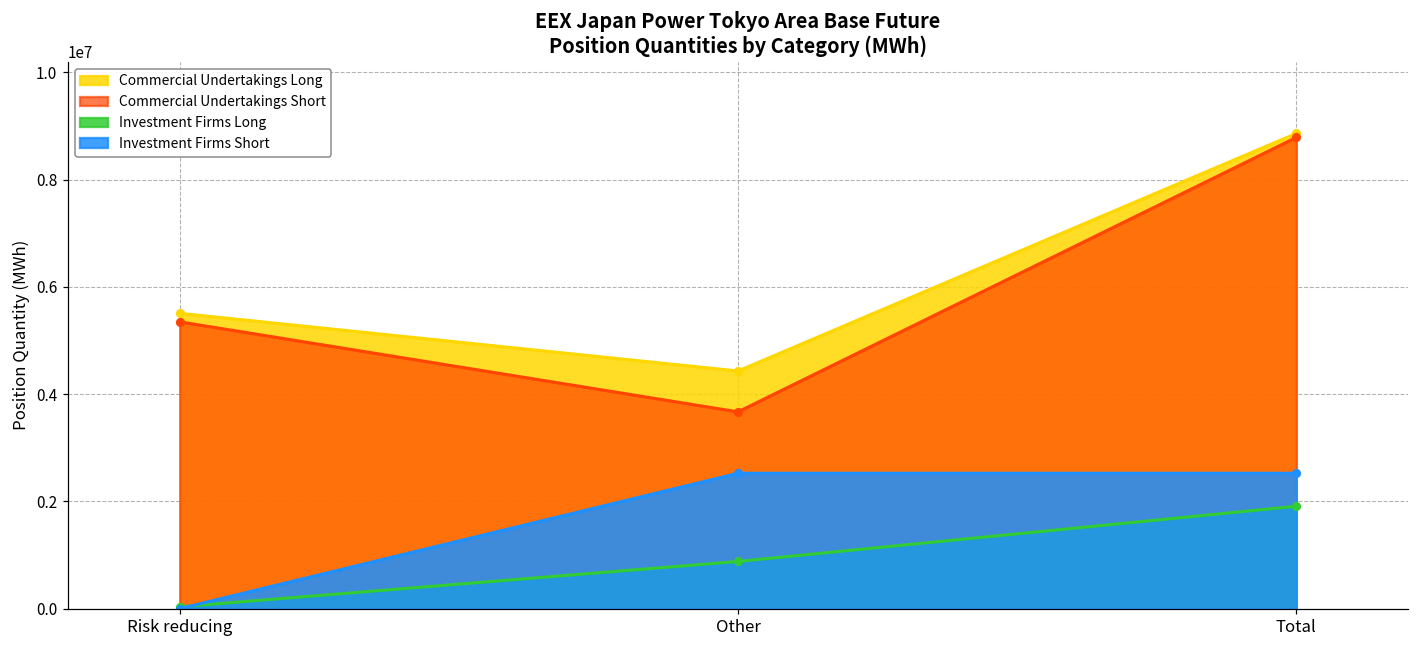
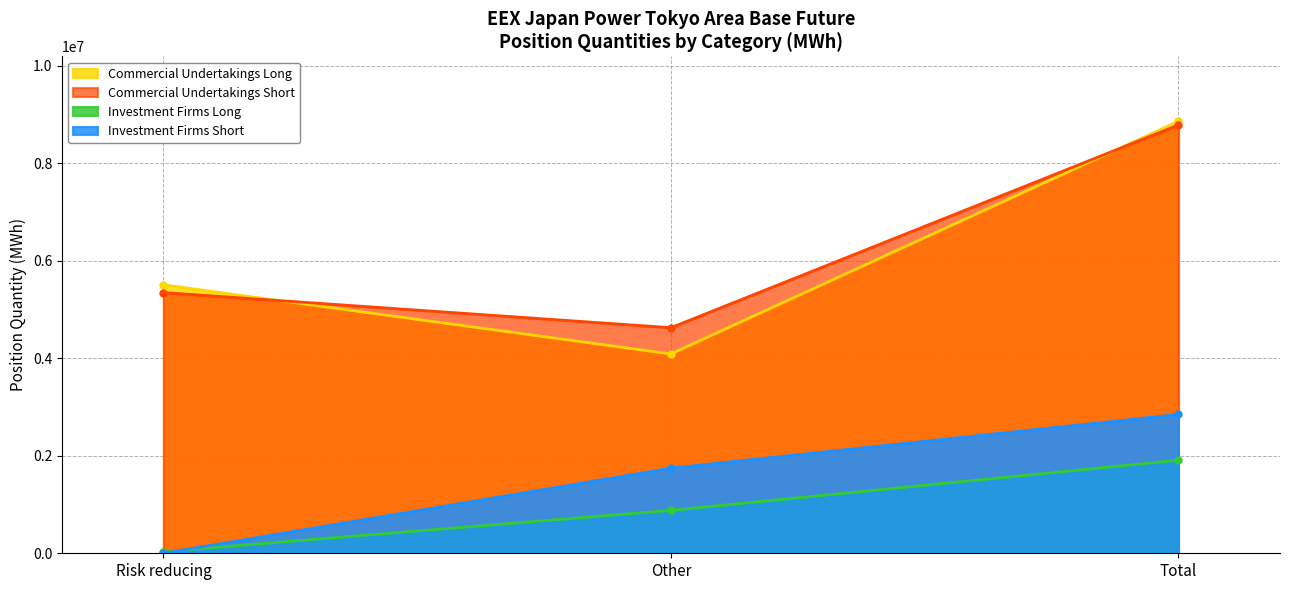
  {
    "Commercial Undertakings Long": {
      "Risk reducing": 5500000,
-     "Other": 4400000,
+     "Other": 4100000,
      "Total": 8900000
    },
    "Commercial Undertakings Short": {
      "Risk reducing": 5300000,
-     "Other": 3700000,
+     "Other": 4600000,
      "Total": 8800000
    },
    "Investment Firms Long": {
      "Other": 900000,
      "Total": 1900000
    },
    "Investment Firms Short": {
-     "Other": 2500000,
-     "Total": 2500000
+     "Other": 1700000,
+     "Total": 2800000
    }
  }
